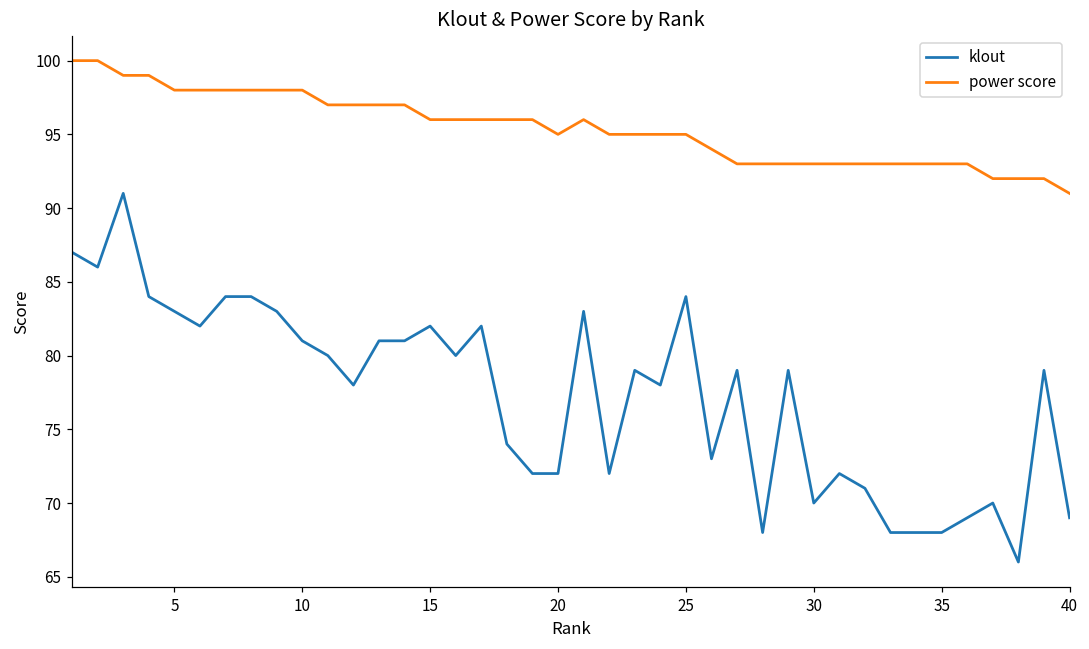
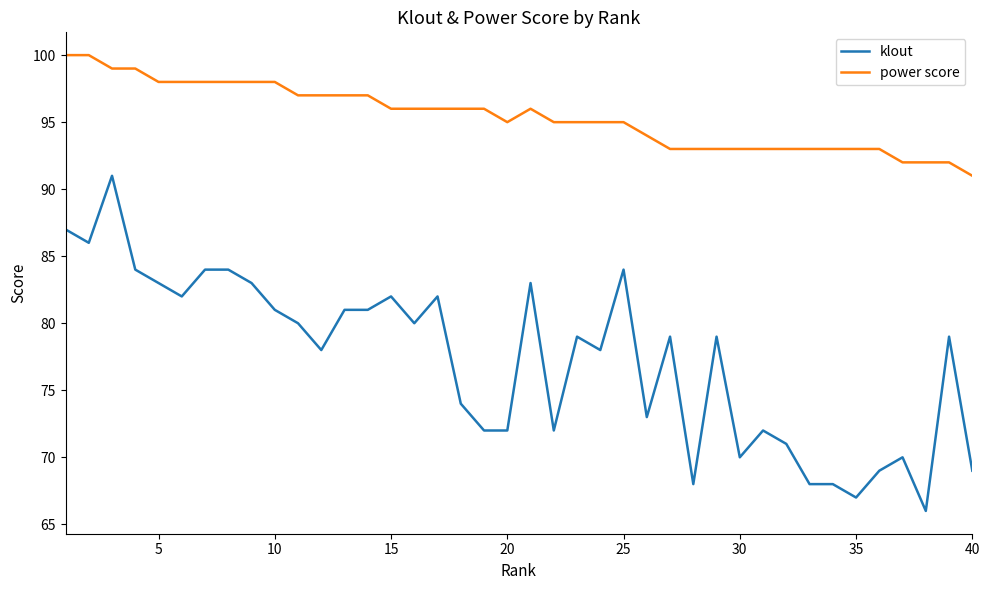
  {
    "klout": {
      "5": 83,
      "10": 81,
      "15": 82,
      "20": 72,
      "25": 84,
      "30": 70,
-     "35": 68,
+     "35": 67,
      "40": 69
    },
    "power score": {
      "5": 98,
      "10": 98,
      "15": 96,
      "20": 95,
      "25": 95,
      "30": 93,
      "35": 93,
      "40": 91
    }
  }
